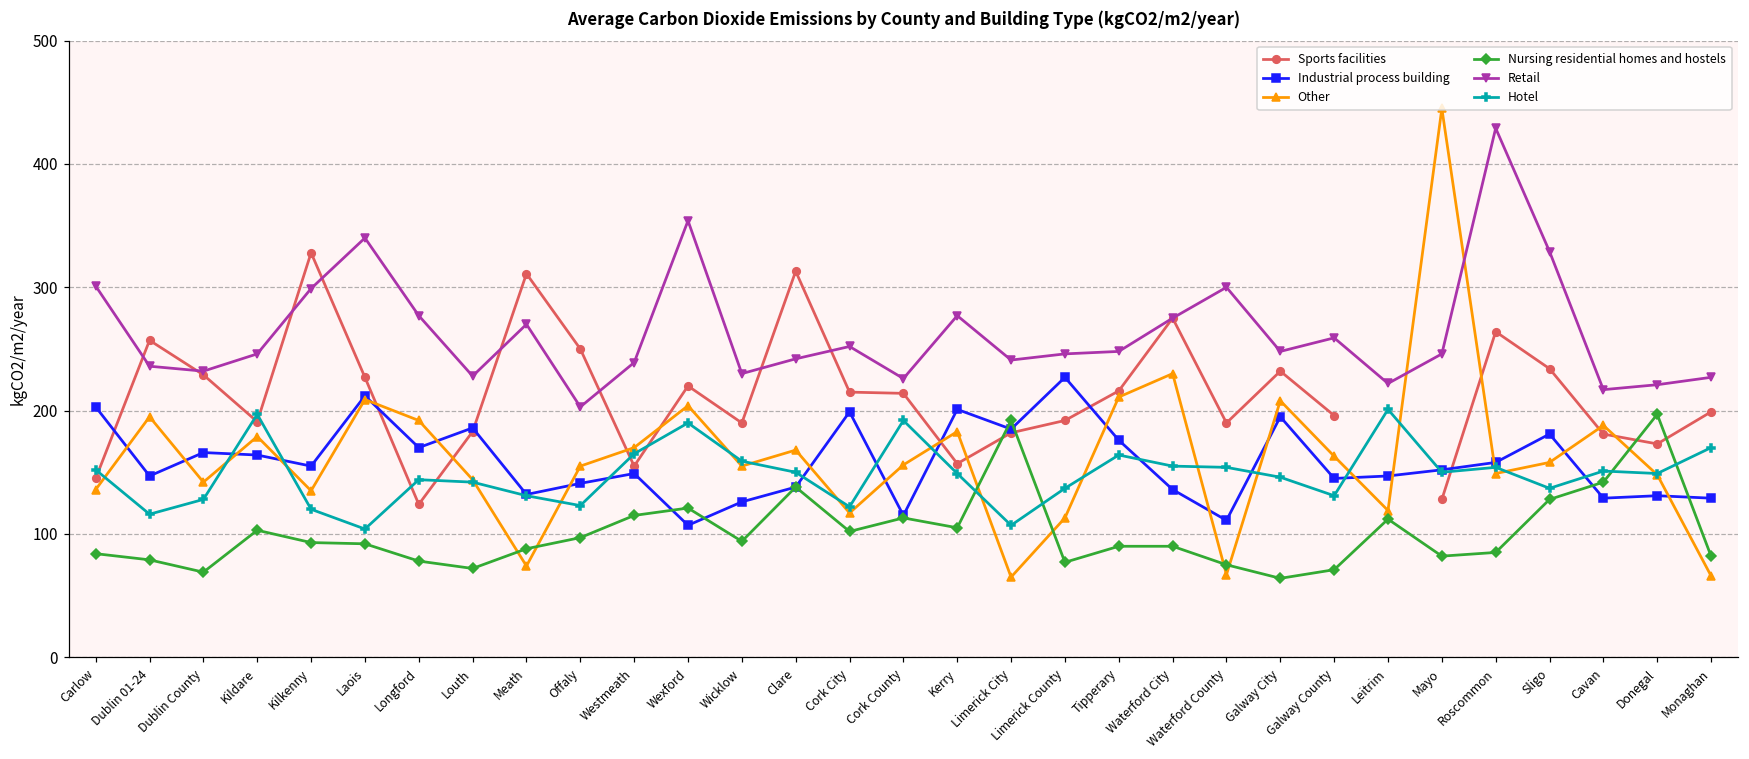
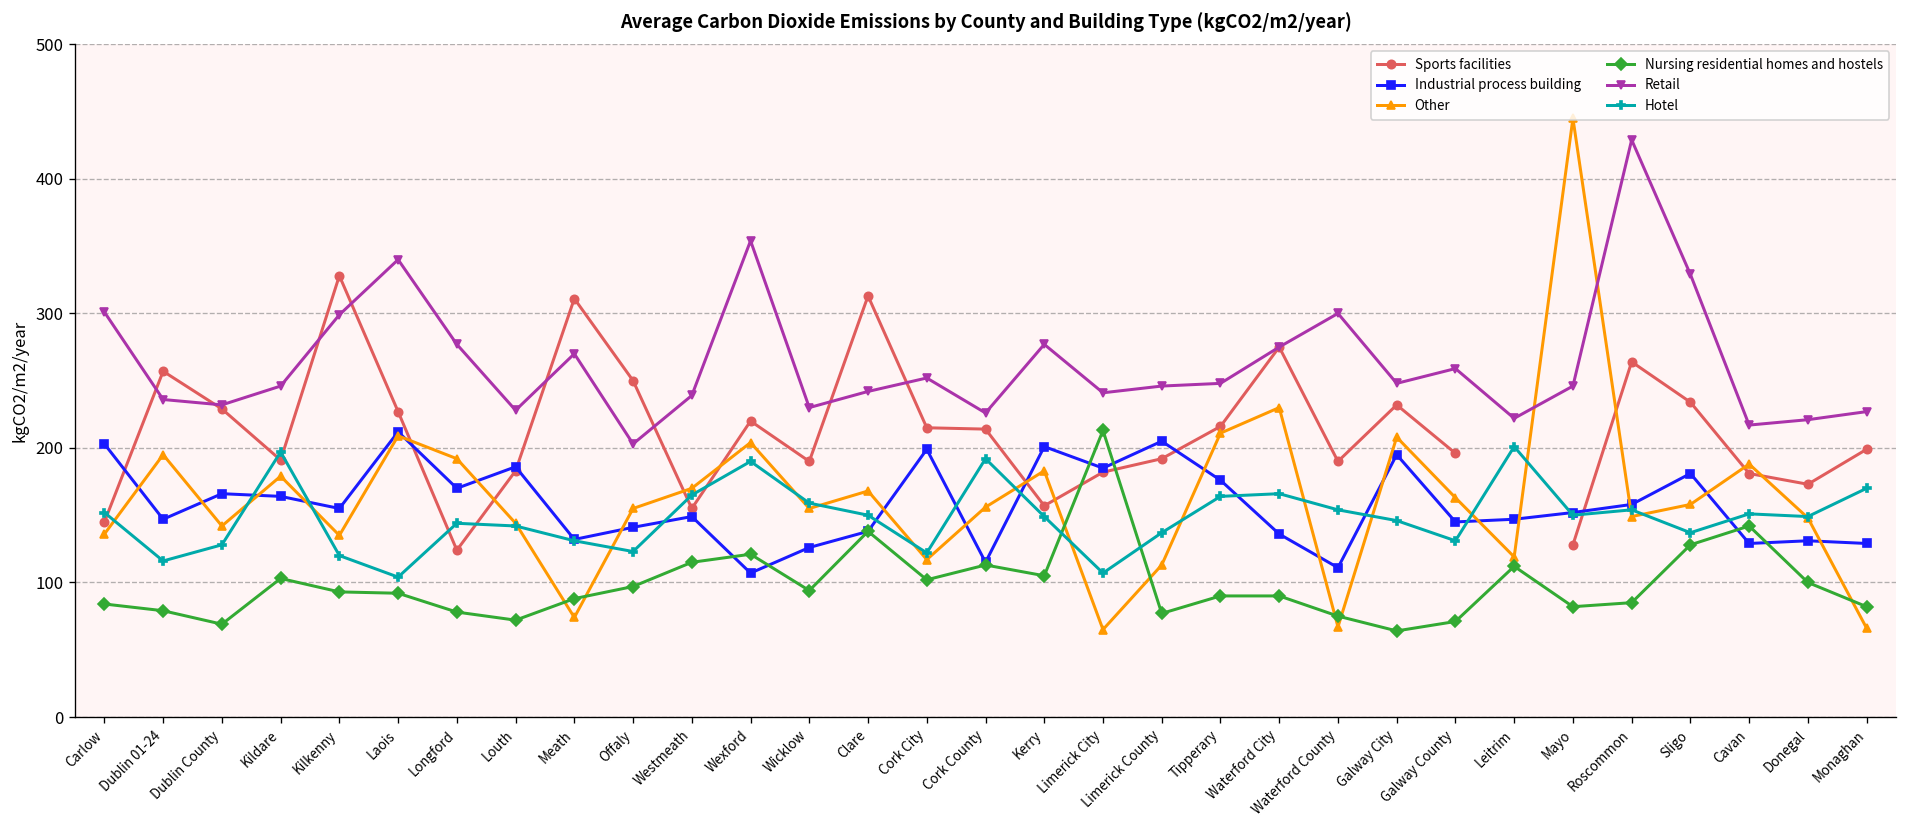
  {
    "Sports facilities": {
      "Carlow": 145,
      "Dublin 01-24": 257,
      "Dublin County": 229,
      "Kildare": 191,
      "Kilkenny": 328,
      "Laois": 227,
      "Longford": 124,
      "Louth": 183,
      "Meath": 311,
      "Offaly": 250,
      "Westmeath": 155,
      "Wexford": 220,
      "Wicklow": 190,
      "Clare": 313,
      "Cork City": 215,
      "Cork County": 214,
      "Kerry": 157,
      "Limerick City": 182,
      "Limerick County": 192,
      "Tipperary": 216,
      "Waterford County": 190,
      "Galway City": 232,
      "Galway County": 196,
      "Mayo": 128,
      "Roscommon": 264,
      "Sligo": 234,
      "Cavan": 181,
      "Donegal": 173,
      "Monaghan": 199
    },
    "Industrial process building": {
      "Carlow": 203,
      "Dublin 01-24": 147,
      "Dublin County": 166,
      "Kildare": 164,
      "Kilkenny": 155,
      "Laois": 212,
      "Longford": 170,
      "Louth": 186,
      "Offaly": 141,
      "Westmeath": 149,
      "Wexford": 107,
      "Wicklow": 126,
      "Cork City": 199,
      "Kerry": 201,
      "Limerick City": 185,
-     "Limerick County": 227,
+     "Limerick County": 205,
      "Tipperary": 176,
      "Waterford City": 136,
      "Waterford County": 111,
      "Galway City": 195,
      "Galway County": 145,
      "Leitrim": 147,
      "Roscommon": 158,
      "Sligo": 181,
      "Cavan": 129,
      "Donegal": 131,
      "Monaghan": 129
    },
    "Other": {
      "Carlow": 136,
      "Dublin 01-24": 195,
      "Dublin County": 142,
      "Kildare": 179,
      "Kilkenny": 135,
      "Laois": 209,
      "Longford": 192,
      "Meath": 74,
      "Offaly": 155,
      "Westmeath": 170,
      "Wexford": 204,
      "Wicklow": 155,
      "Clare": 168,
      "Cork City": 117,
      "Cork County": 156,
      "Kerry": 183,
      "Limerick City": 65,
      "Limerick County": 113,
      "Tipperary": 211,
      "Waterford City": 230,
      "Waterford County": 67,
      "Galway City": 208,
      "Galway County": 163,
      "Leitrim": 119,
      "Mayo": 445,
      "Roscommon": 149,
      "Sligo": 158,
      "Cavan": 188,
      "Monaghan": 66
    },
    "Nursing residential homes and hostels": {
      "Carlow": 84,
      "Dublin 01-24": 79,
      "Dublin County": 69,
      "Kildare": 103,
      "Kilkenny": 93,
      "Laois": 92,
      "Longford": 78,
      "Louth": 72,
      "Meath": 88,
      "Offaly": 97,
      "Westmeath": 115,
      "Wexford": 121,
      "Wicklow": 94,
      "Cork City": 102,
      "Kerry": 105,
-     "Limerick City": 192,
+     "Limerick City": 213,
      "Limerick County": 77,
      "Tipperary": 90,
      "Waterford City": 90,
      "Waterford County": 75,
      "Galway City": 64,
      "Galway County": 71,
      "Leitrim": 112,
      "Mayo": 82,
      "Roscommon": 85,
      "Sligo": 128,
      "Cavan": 142,
-     "Donegal": 197,
+     "Donegal": 100,
      "Monaghan": 82
    },
    "Retail": {
      "Carlow": 301,
      "Dublin 01-24": 236,
      "Dublin County": 232,
      "Kildare": 246,
      "Kilkenny": 299,
      "Laois": 340,
      "Longford": 277,
      "Louth": 228,
      "Meath": 270,
      "Offaly": 203,
      "Westmeath": 239,
      "Wexford": 354,
      "Wicklow": 230,
      "Clare": 242,
      "Cork City": 252,
      "Cork County": 226,
      "Kerry": 277,
      "Limerick City": 241,
      "Limerick County": 246,
      "Tipperary": 248,
      "Waterford County": 300,
      "Galway City": 248,
      "Galway County": 259,
      "Leitrim": 222,
      "Mayo": 246,
      "Roscommon": 429,
      "Sligo": 329,
      "Cavan": 217,
      "Donegal": 221,
      "Monaghan": 227
    },
    "Hotel": {
      "Carlow": 152,
      "Dublin 01-24": 116,
      "Dublin County": 128,
      "Kildare": 197,
      "Kilkenny": 120,
      "Laois": 104,
      "Longford": 144,
      "Offaly": 123,
      "Westmeath": 165,
      "Wexford": 190,
      "Wicklow": 159,
      "Clare": 150,
      "Cork City": 122,
      "Cork County": 192,
      "Kerry": 149,
      "Limerick City": 107,
      "Limerick County": 137,
      "Tipperary": 164,
-     "Waterford City": 155,
+     "Waterford City": 166,
      "Waterford County": 154,
      "Galway City": 146,
      "Galway County": 131,
      "Leitrim": 201,
      "Roscommon": 154,
      "Sligo": 137,
      "Cavan": 151,
      "Monaghan": 170
    }
  }
